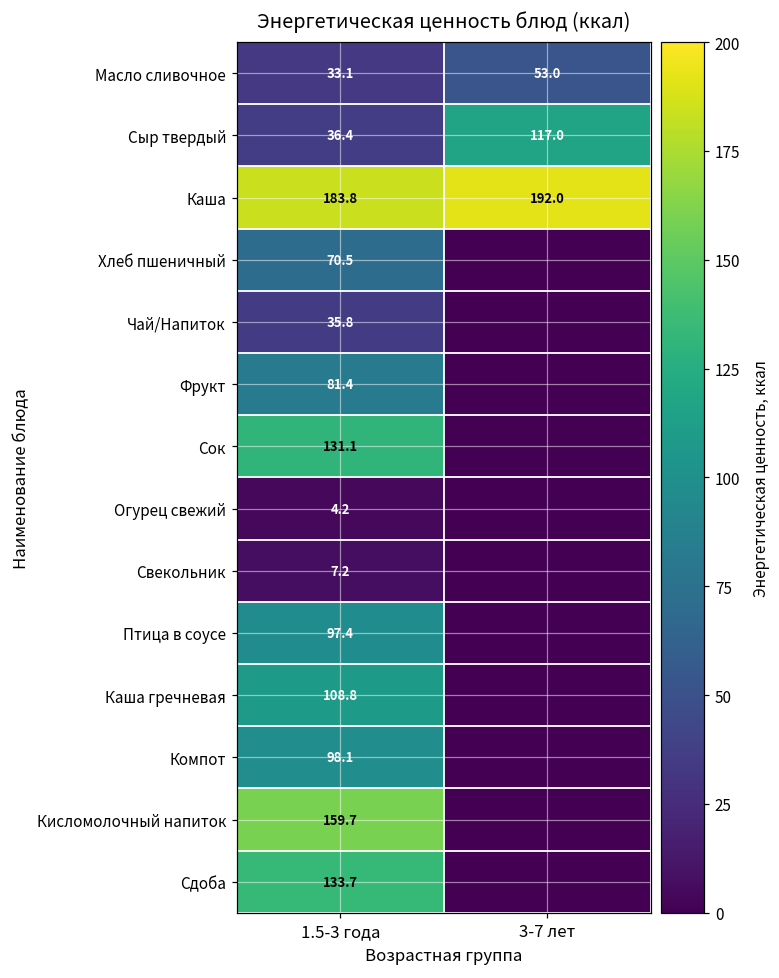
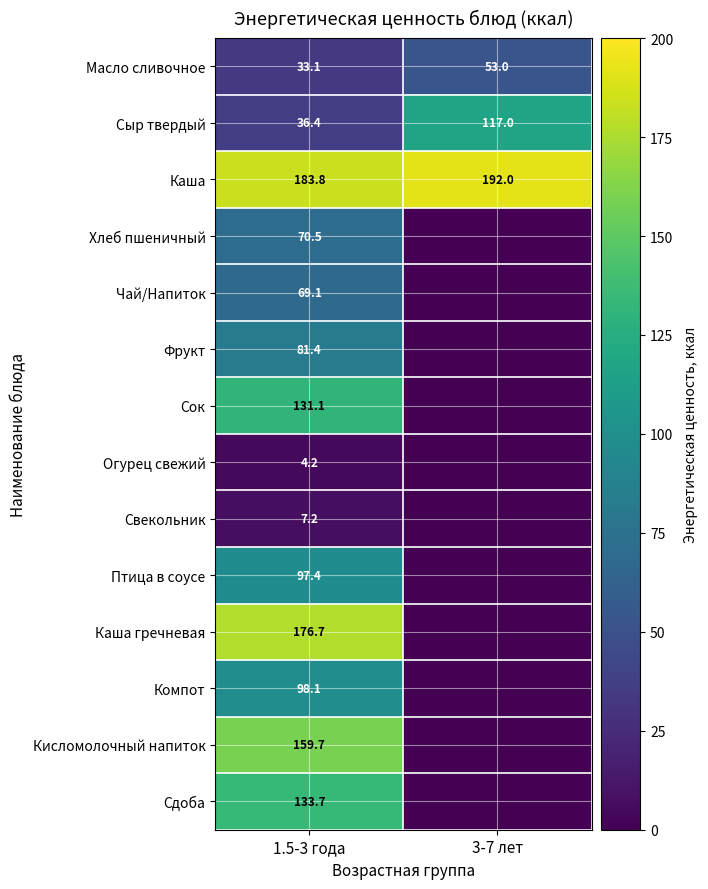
  {
    "Масло сливочное": {
      "1.5-3 года": 33.1,
      "3-7 лет": 53.0
    },
    "Сыр твердый": {
      "1.5-3 года": 36.4,
      "3-7 лет": 117.0
    },
    "Каша": {
      "1.5-3 года": 183.8,
      "3-7 лет": 192.0
    },
    "Хлеб пшеничный": {
      "1.5-3 года": 70.5
    },
    "Чай/Напиток": {
-     "1.5-3 года": 35.8
+     "1.5-3 года": 69.1
    },
    "Фрукт": {
      "1.5-3 года": 81.4
    },
    "Сок": {
      "1.5-3 года": 131.1
    },
    "Огурец свежий": {
      "1.5-3 года": 4.2
    },
    "Свекольник": {
      "1.5-3 года": 7.2
    },
    "Птица в соусе": {
      "1.5-3 года": 97.4
    },
    "Каша гречневая": {
-     "1.5-3 года": 108.8
+     "1.5-3 года": 176.7
    },
    "Компот": {
      "1.5-3 года": 98.1
    },
    "Кисломолочный напиток": {
      "1.5-3 года": 159.7
    },
    "Сдоба": {
      "1.5-3 года": 133.7
    }
  }
